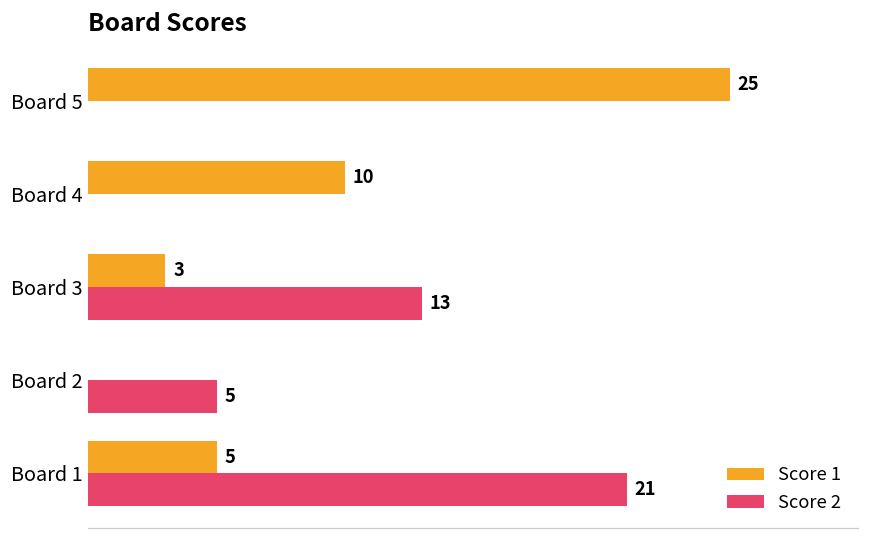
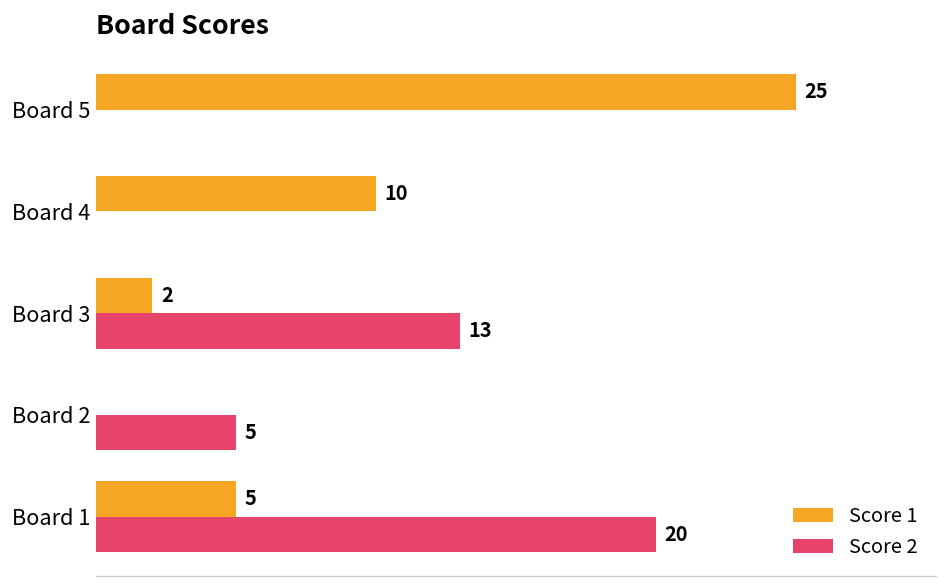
  {
    "Score 1": {
      "Board 5": 25,
      "Board 4": 10,
-     "Board 3": 3,
+     "Board 3": 2,
      "Board 1": 5
    },
    "Score 2": {
      "Board 3": 13,
      "Board 2": 5,
-     "Board 1": 21
+     "Board 1": 20
    }
  }
